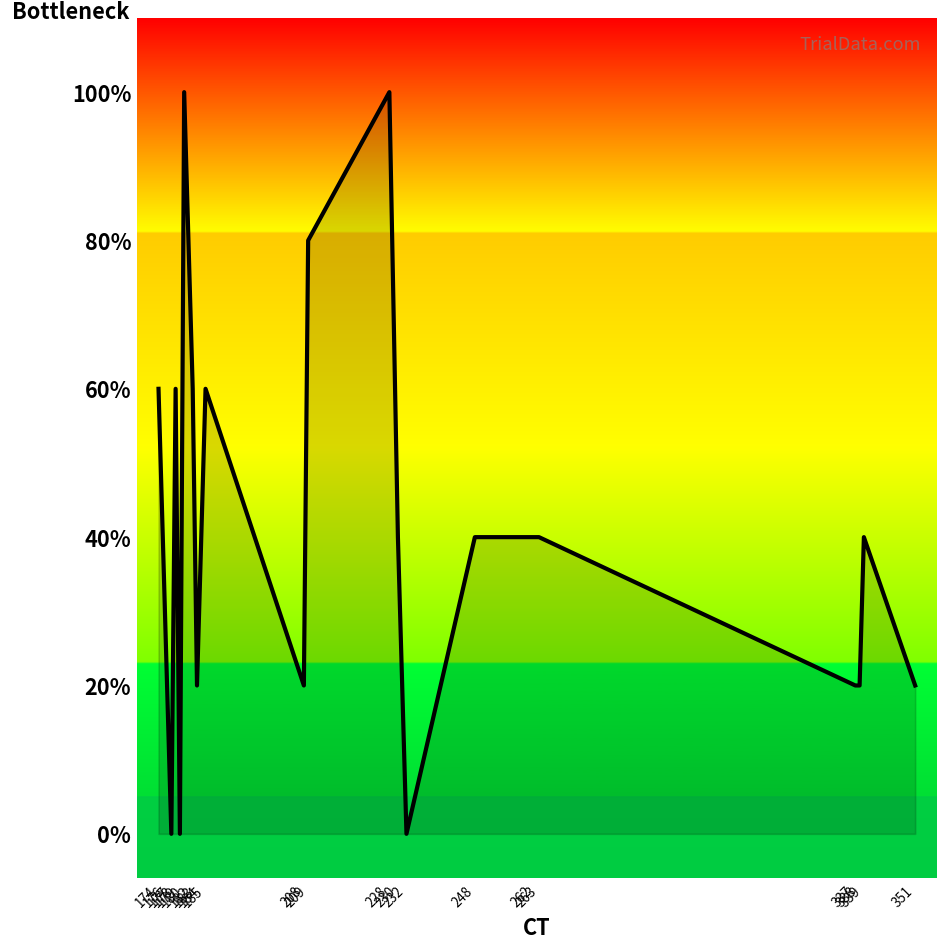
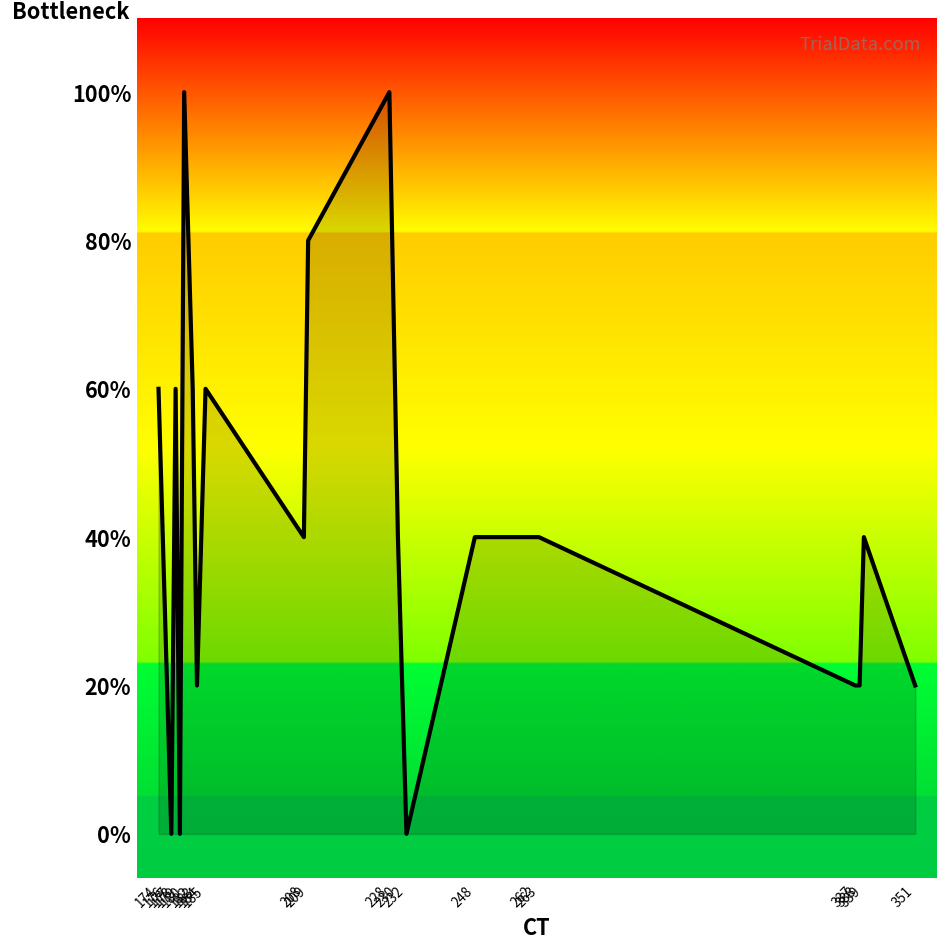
  {
    "174": "60%",
    "176": "20%",
    "178": "60%",
    "180": "100%",
    "182": "60%",
    "183": "20%",
    "184": "40%",
    "185": "60%",
-   "208": "20%",
+   "208": "40%",
    "209": "80%",
    "228": "100%",
    "230": "40%",
    "248": "40%",
    "262": "40%",
    "263": "40%",
    "337": "20%",
    "338": "20%",
    "339": "40%",
    "351": "20%"
  }
